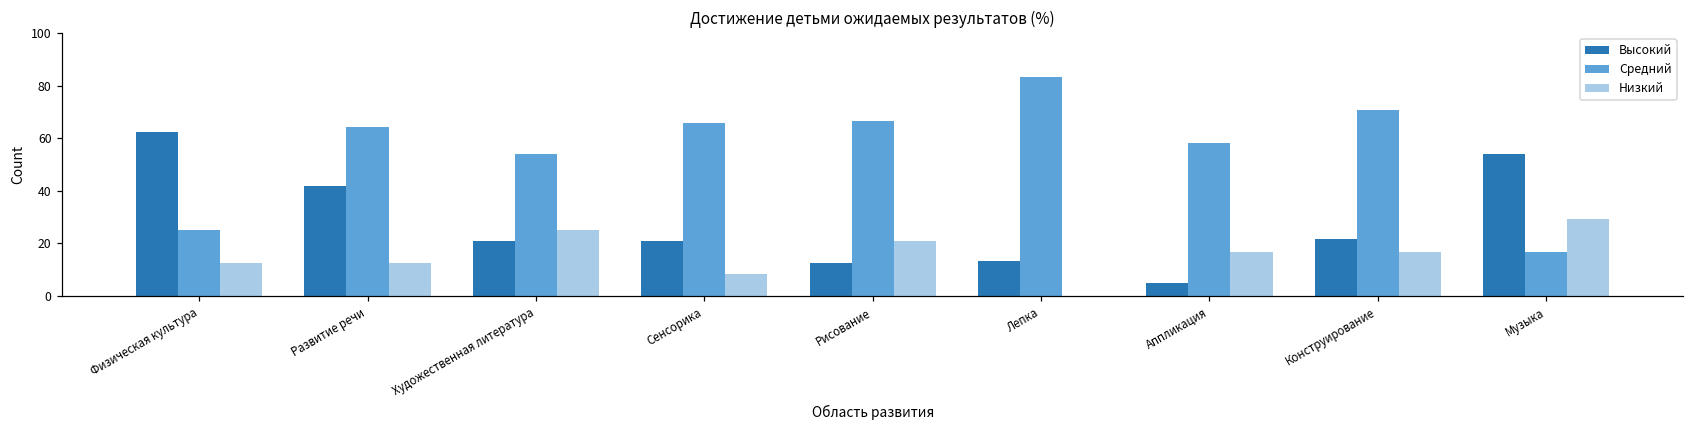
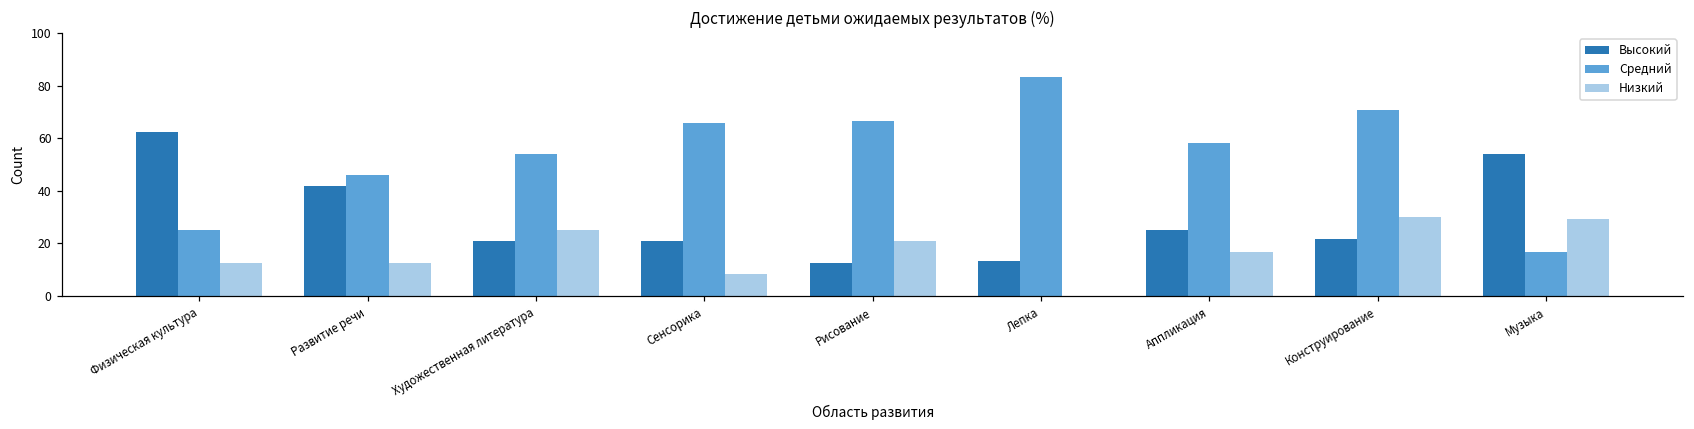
  {
    "Высокий": {
      "Физическая культура": 63,
      "Развитие речи": 42,
      "Художественная литература": 21,
      "Сенсорика": 21,
      "Рисование": 13,
      "Лепка": 13,
-     "Аппликация": 5,
+     "Аппликация": 25,
      "Конструирование": 22,
      "Музыка": 54
    },
    "Средний": {
      "Физическая культура": 25,
-     "Развитие речи": 64,
+     "Развитие речи": 46,
      "Художественная литература": 54,
      "Сенсорика": 66,
      "Рисование": 67,
      "Лепка": 83,
      "Аппликация": 58,
      "Конструирование": 71,
      "Музыка": 17
    },
    "Низкий": {
      "Физическая культура": 13,
      "Развитие речи": 13,
      "Художественная литература": 25,
      "Сенсорика": 8,
      "Рисование": 21,
      "Лепка": 0,
      "Аппликация": 17,
-     "Конструирование": 17,
+     "Конструирование": 30,
      "Музыка": 29
    }
  }
